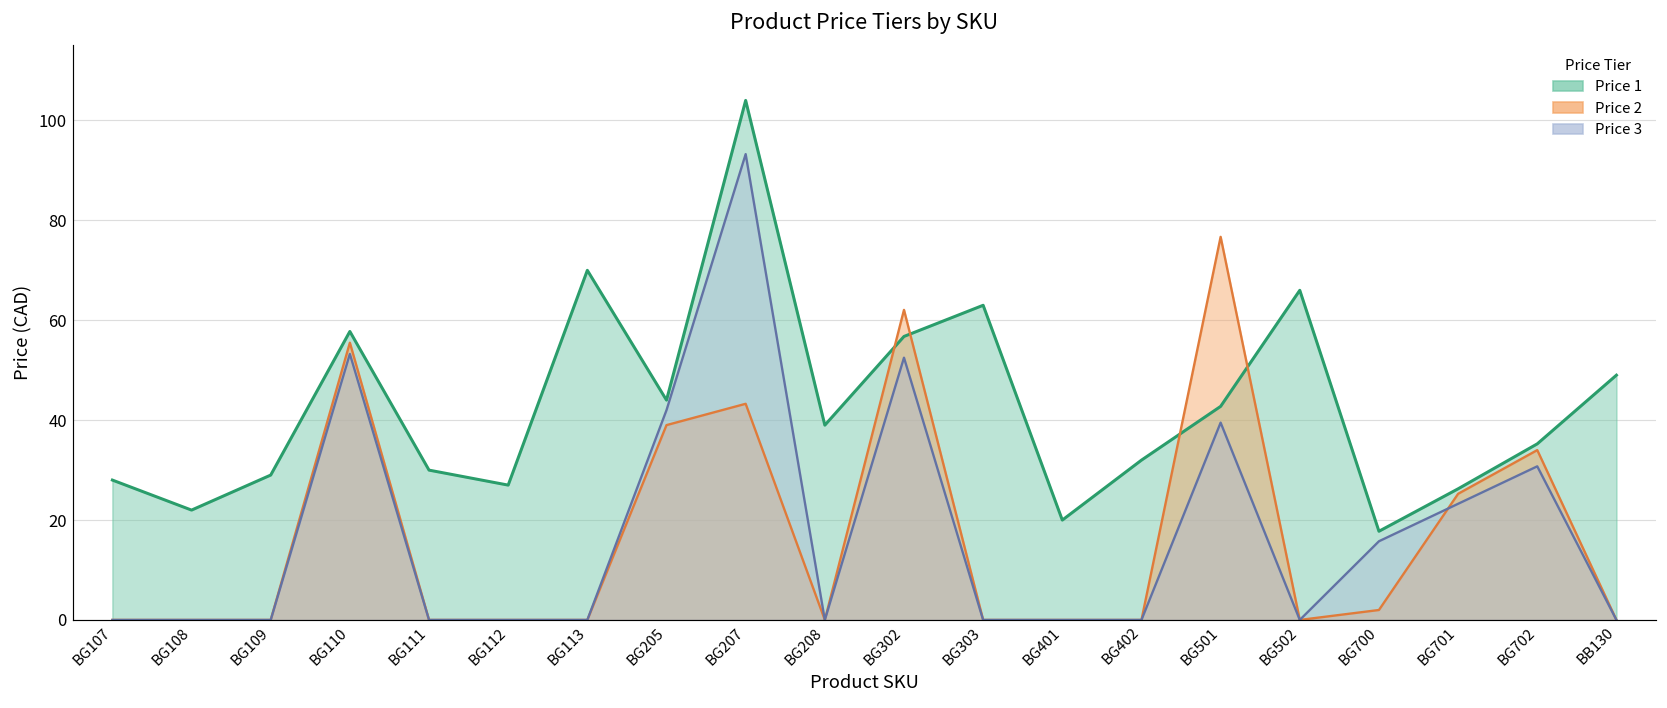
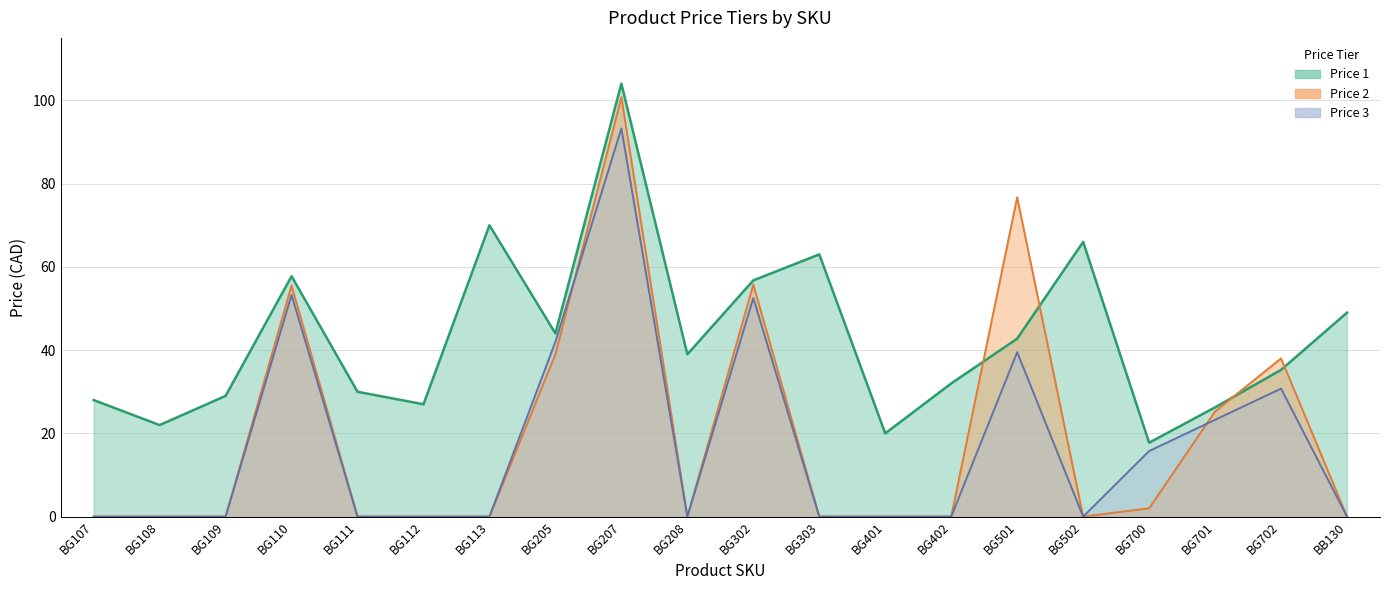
  {
    "Price 2": {
      "BG110": 56,
      "BG205": 39,
-     "BG207": 43,
-     "BG302": 62,
+     "BG207": 101,
+     "BG302": 56,
      "BG501": 77,
      "BG700": 2,
      "BG701": 25,
-     "BG702": 34
+     "BG702": 38
    }
  }
